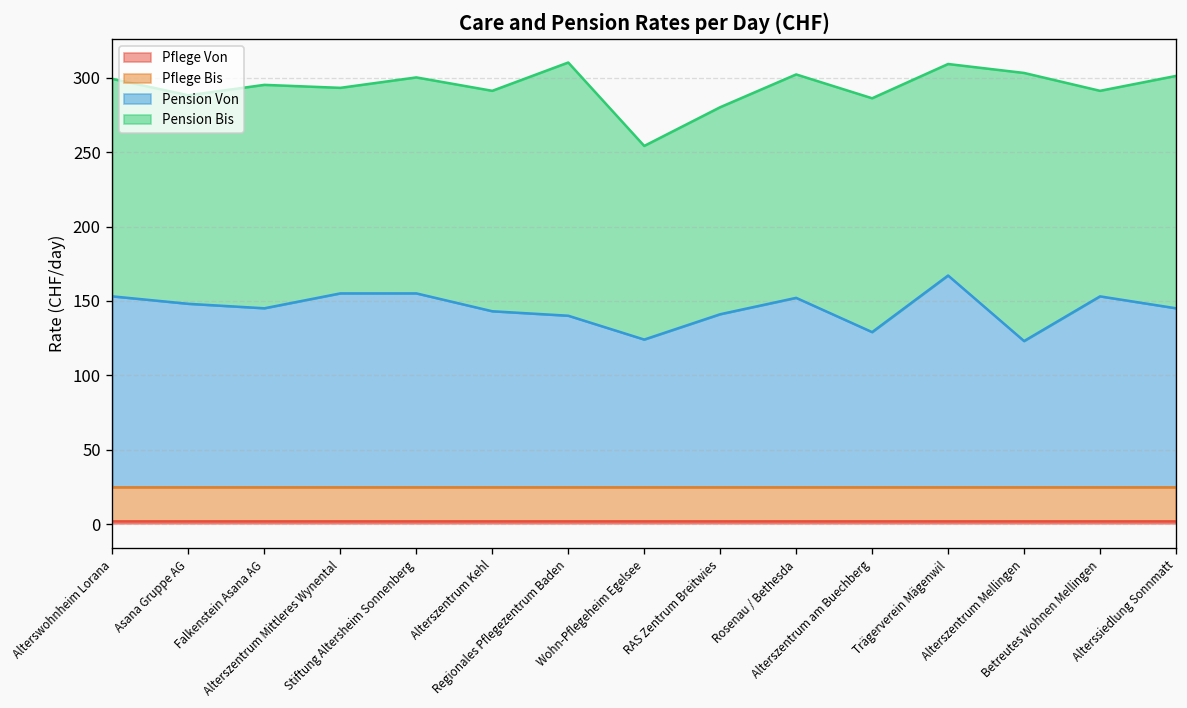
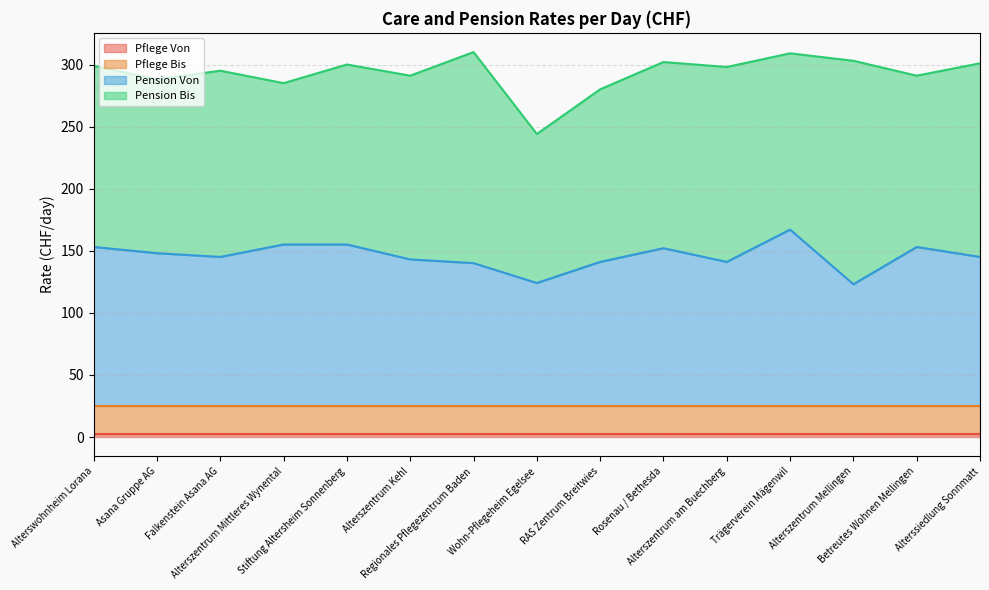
  {
    "Pension Von": {
-     "Alterszentrum am Buechberg": 129
+     "Alterszentrum am Buechberg": 141
    },
    "Pension Bis": {
-     "Alterszentrum Mittleres Wynental": 138,
-     "Wohn-Pflegeheim Egelsee": 130,
+     "Alterszentrum Mittleres Wynental": 130,
+     "Wohn-Pflegeheim Egelsee": 120,
      "Alterszentrum am Buechberg": 157
    }
  }
